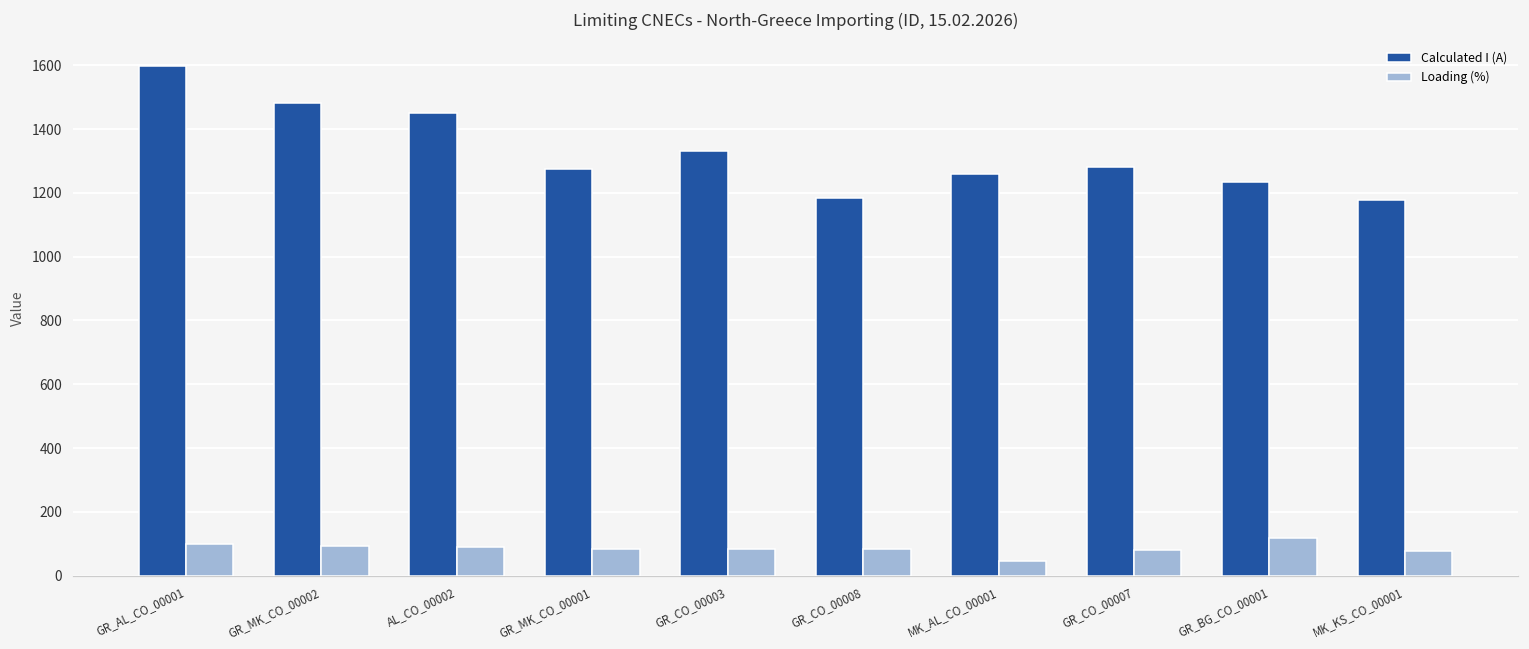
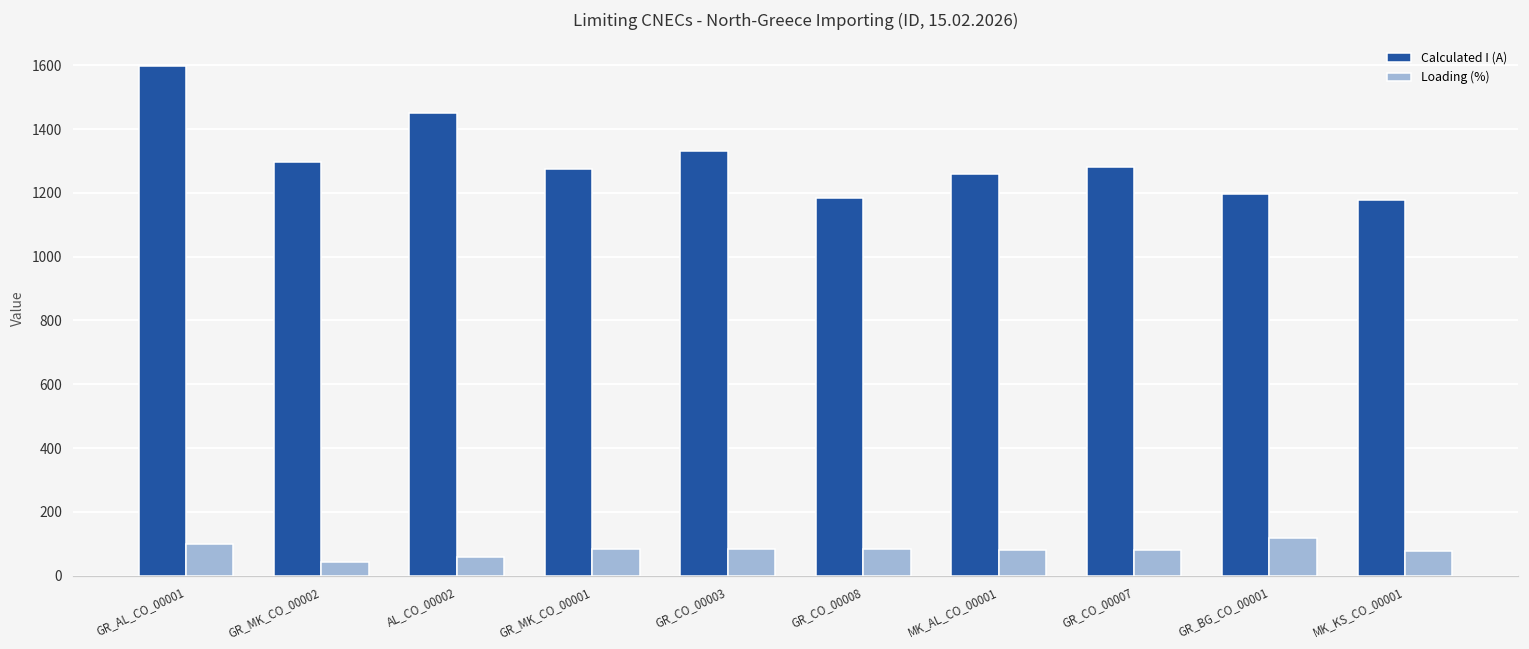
  {
    "Calculated I (A)": {
      "GR_AL_CO_00001": 1600,
-     "GR_MK_CO_00002": 1480,
+     "GR_MK_CO_00002": 1300,
      "AL_CO_00002": 1450,
      "GR_MK_CO_00001": 1280,
      "GR_CO_00003": 1330,
      "GR_CO_00008": 1180,
      "MK_AL_CO_00001": 1260,
      "GR_CO_00007": 1280,
-     "GR_BG_CO_00001": 1240,
+     "GR_BG_CO_00001": 1200,
      "MK_KS_CO_00001": 1180
    },
    "Loading (%)": {
      "GR_AL_CO_00001": 100,
-     "GR_MK_CO_00002": 90,
-     "AL_CO_00002": 90,
+     "GR_MK_CO_00002": 40,
+     "AL_CO_00002": 60,
      "GR_MK_CO_00001": 80,
      "GR_CO_00003": 80,
      "GR_CO_00008": 80,
-     "MK_AL_CO_00001": 50,
+     "MK_AL_CO_00001": 80,
      "GR_CO_00007": 80,
      "GR_BG_CO_00001": 120,
      "MK_KS_CO_00001": 80
    }
  }
